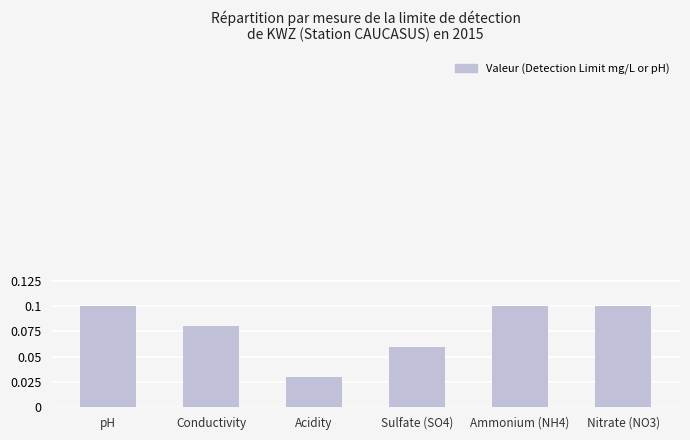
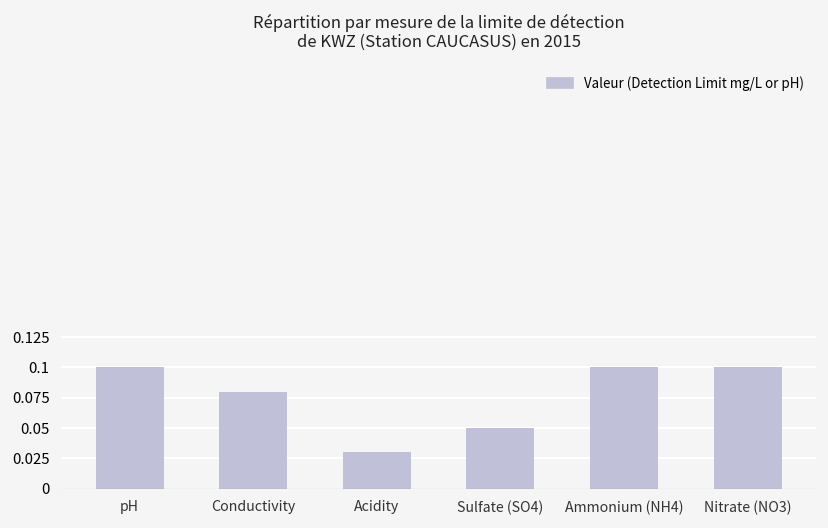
  {
    "pH": 0.10,
    "Conductivity": 0.08,
    "Acidity": 0.03,
-   "Sulfate (SO4)": 0.06,
+   "Sulfate (SO4)": 0.05,
    "Ammonium (NH4)": 0.10,
    "Nitrate (NO3)": 0.10
  }
